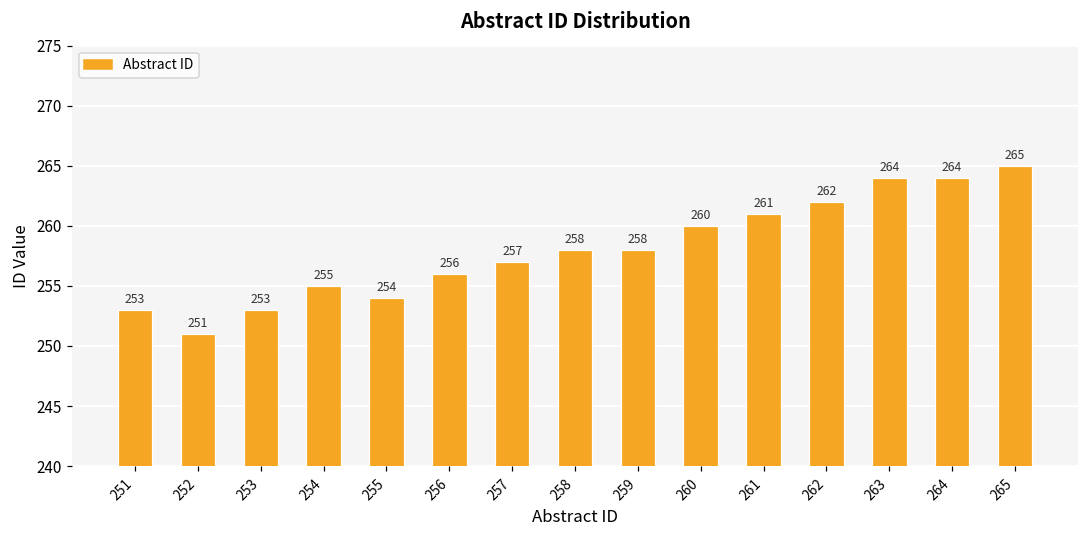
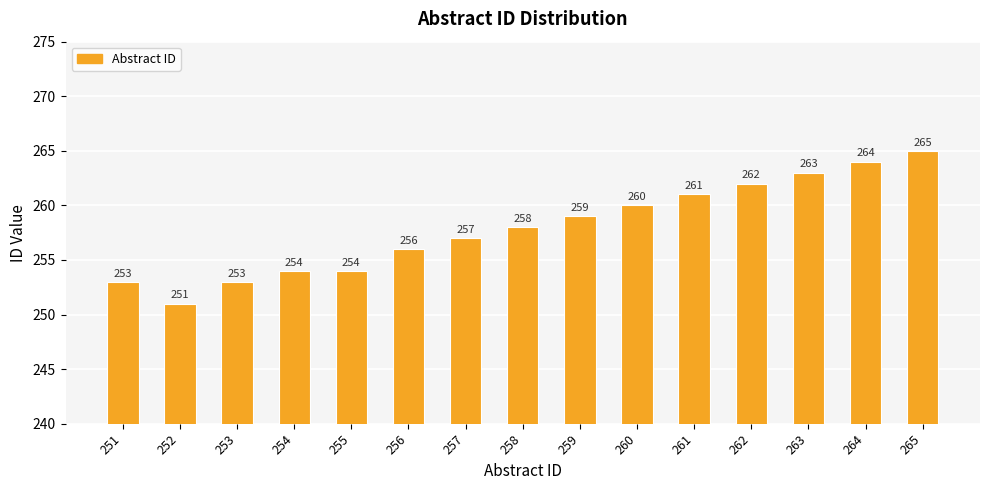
  {
    "251": 253,
    "252": 251,
    "253": 253,
-   "254": 255,
+   "254": 254,
    "255": 254,
    "256": 256,
    "257": 257,
    "258": 258,
-   "259": 258,
+   "259": 259,
    "260": 260,
    "261": 261,
    "262": 262,
-   "263": 264,
+   "263": 263,
    "264": 264,
    "265": 265
  }
